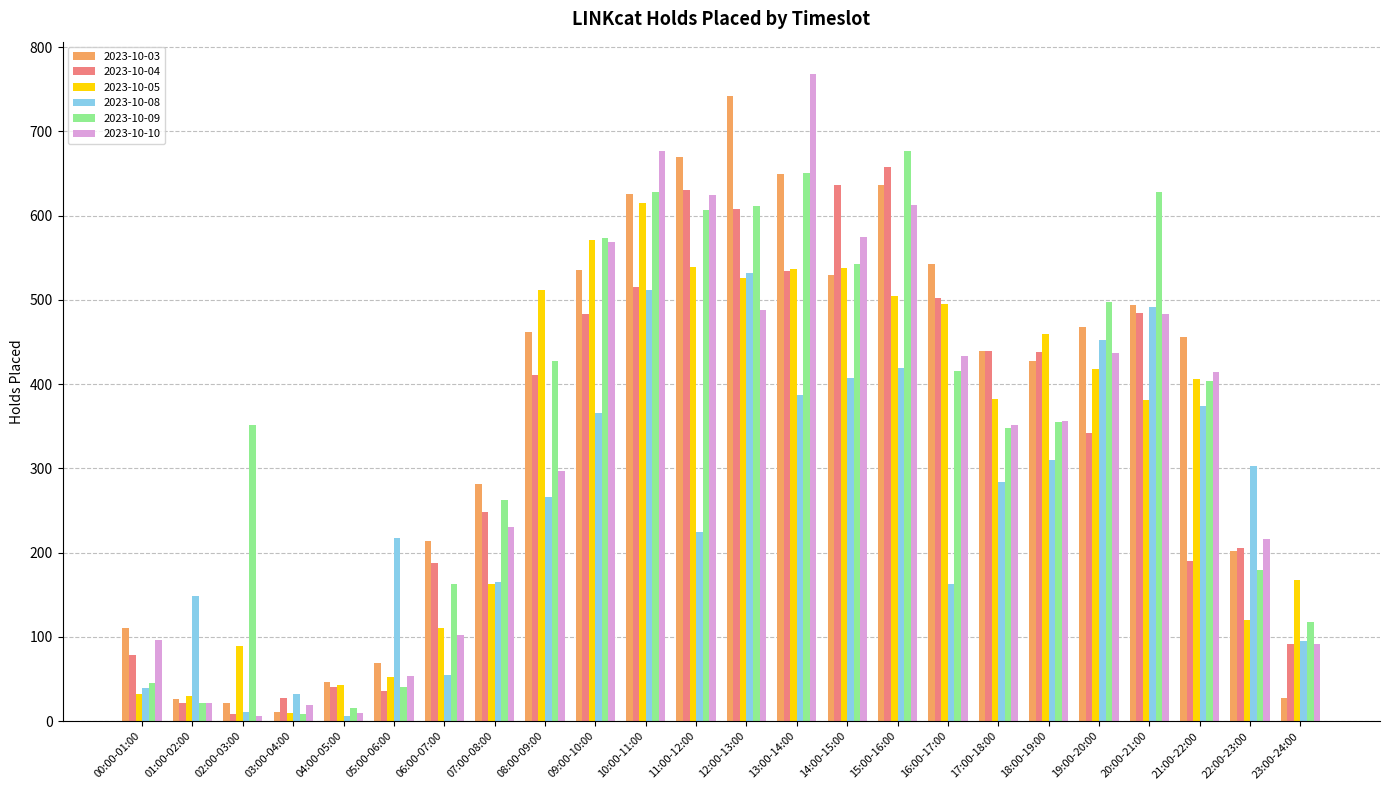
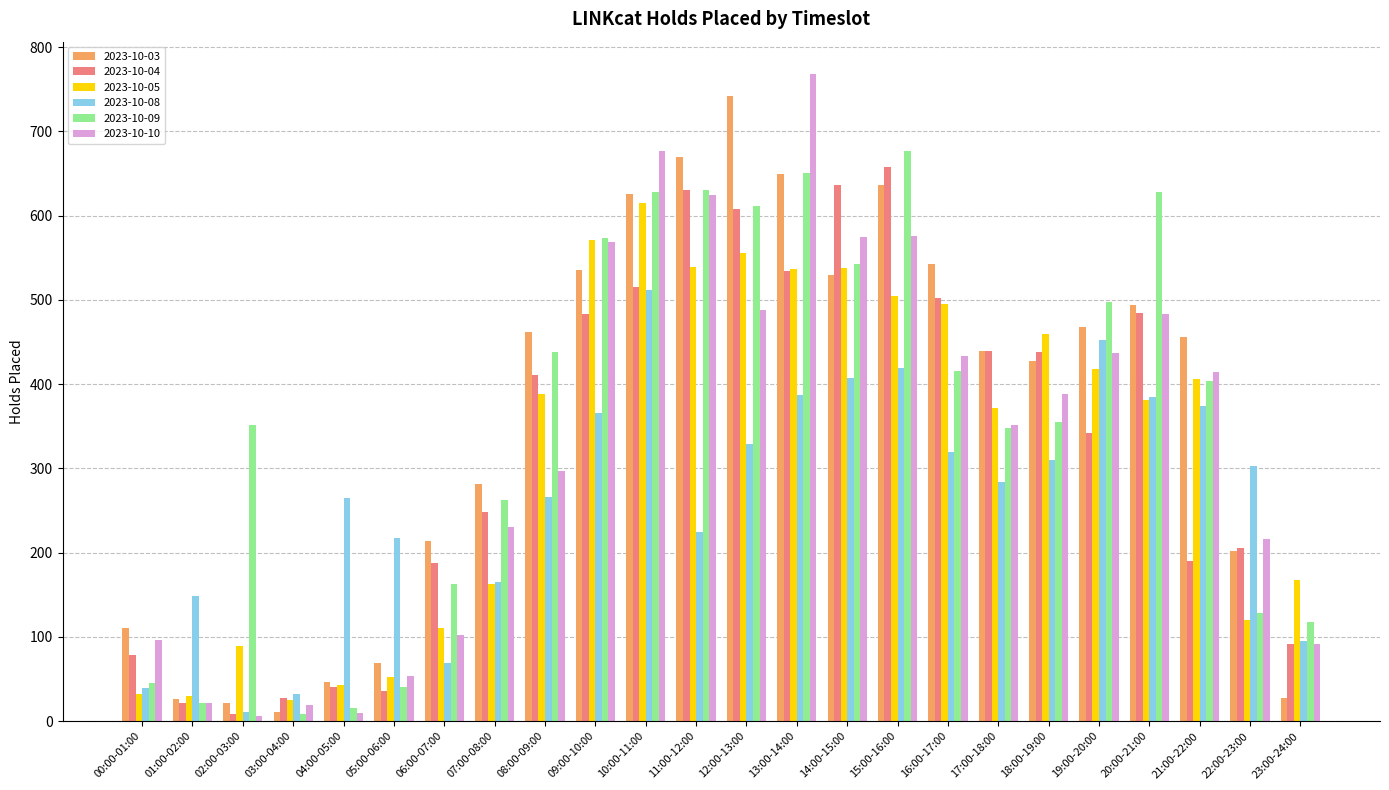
  {
    "2023-10-05": {
      "00:00-01:00": 30,
      "01:00-02:00": 30,
      "02:00-03:00": 90,
-     "03:00-04:00": 10,
+     "03:00-04:00": 30,
      "04:00-05:00": 40,
      "05:00-06:00": 50,
      "06:00-07:00": 110,
      "07:00-08:00": 160,
-     "08:00-09:00": 510,
+     "08:00-09:00": 390,
      "09:00-10:00": 570,
      "10:00-11:00": 620,
      "11:00-12:00": 540,
-     "12:00-13:00": 530,
+     "12:00-13:00": 560,
      "13:00-14:00": 540,
      "14:00-15:00": 540,
      "15:00-16:00": 500,
      "16:00-17:00": 500,
-     "17:00-18:00": 380,
+     "17:00-18:00": 370,
      "18:00-19:00": 460,
      "19:00-20:00": 420,
      "20:00-21:00": 380,
      "21:00-22:00": 410,
      "22:00-23:00": 120,
      "23:00-24:00": 170
    },
    "2023-10-08": {
      "00:00-01:00": 40,
      "01:00-02:00": 150,
      "02:00-03:00": 10,
      "03:00-04:00": 30,
-     "04:00-05:00": 10,
+     "04:00-05:00": 270,
      "05:00-06:00": 220,
-     "06:00-07:00": 60,
+     "06:00-07:00": 70,
      "07:00-08:00": 170,
      "08:00-09:00": 270,
      "09:00-10:00": 370,
      "10:00-11:00": 510,
      "11:00-12:00": 230,
-     "12:00-13:00": 530,
+     "12:00-13:00": 330,
      "13:00-14:00": 390,
      "14:00-15:00": 410,
      "15:00-16:00": 420,
-     "16:00-17:00": 160,
+     "16:00-17:00": 320,
      "17:00-18:00": 280,
      "18:00-19:00": 310,
      "19:00-20:00": 450,
-     "20:00-21:00": 490,
+     "20:00-21:00": 390,
      "21:00-22:00": 370,
      "22:00-23:00": 300,
      "23:00-24:00": 100
    },
    "2023-10-09": {
      "00:00-01:00": 50,
      "01:00-02:00": 20,
      "02:00-03:00": 350,
      "03:00-04:00": 10,
      "04:00-05:00": 20,
      "05:00-06:00": 40,
      "06:00-07:00": 160,
      "07:00-08:00": 260,
-     "08:00-09:00": 430,
+     "08:00-09:00": 440,
      "09:00-10:00": 570,
      "10:00-11:00": 630,
-     "11:00-12:00": 610,
+     "11:00-12:00": 630,
      "12:00-13:00": 610,
      "13:00-14:00": 650,
      "14:00-15:00": 540,
      "15:00-16:00": 680,
      "16:00-17:00": 420,
      "17:00-18:00": 350,
      "18:00-19:00": 360,
      "19:00-20:00": 500,
      "20:00-21:00": 630,
      "21:00-22:00": 400,
-     "22:00-23:00": 180,
+     "22:00-23:00": 130,
      "23:00-24:00": 120
    },
    "2023-10-10": {
      "00:00-01:00": 100,
      "01:00-02:00": 20,
      "02:00-03:00": 10,
      "03:00-04:00": 20,
      "04:00-05:00": 10,
      "05:00-06:00": 50,
      "06:00-07:00": 100,
      "07:00-08:00": 230,
      "08:00-09:00": 300,
      "09:00-10:00": 570,
      "10:00-11:00": 680,
      "11:00-12:00": 620,
      "12:00-13:00": 490,
      "13:00-14:00": 770,
      "14:00-15:00": 580,
-     "15:00-16:00": 610,
+     "15:00-16:00": 580,
      "16:00-17:00": 430,
      "17:00-18:00": 350,
-     "18:00-19:00": 360,
+     "18:00-19:00": 390,
      "19:00-20:00": 440,
      "20:00-21:00": 480,
      "21:00-22:00": 410,
      "22:00-23:00": 220,
      "23:00-24:00": 90
    }
  }
